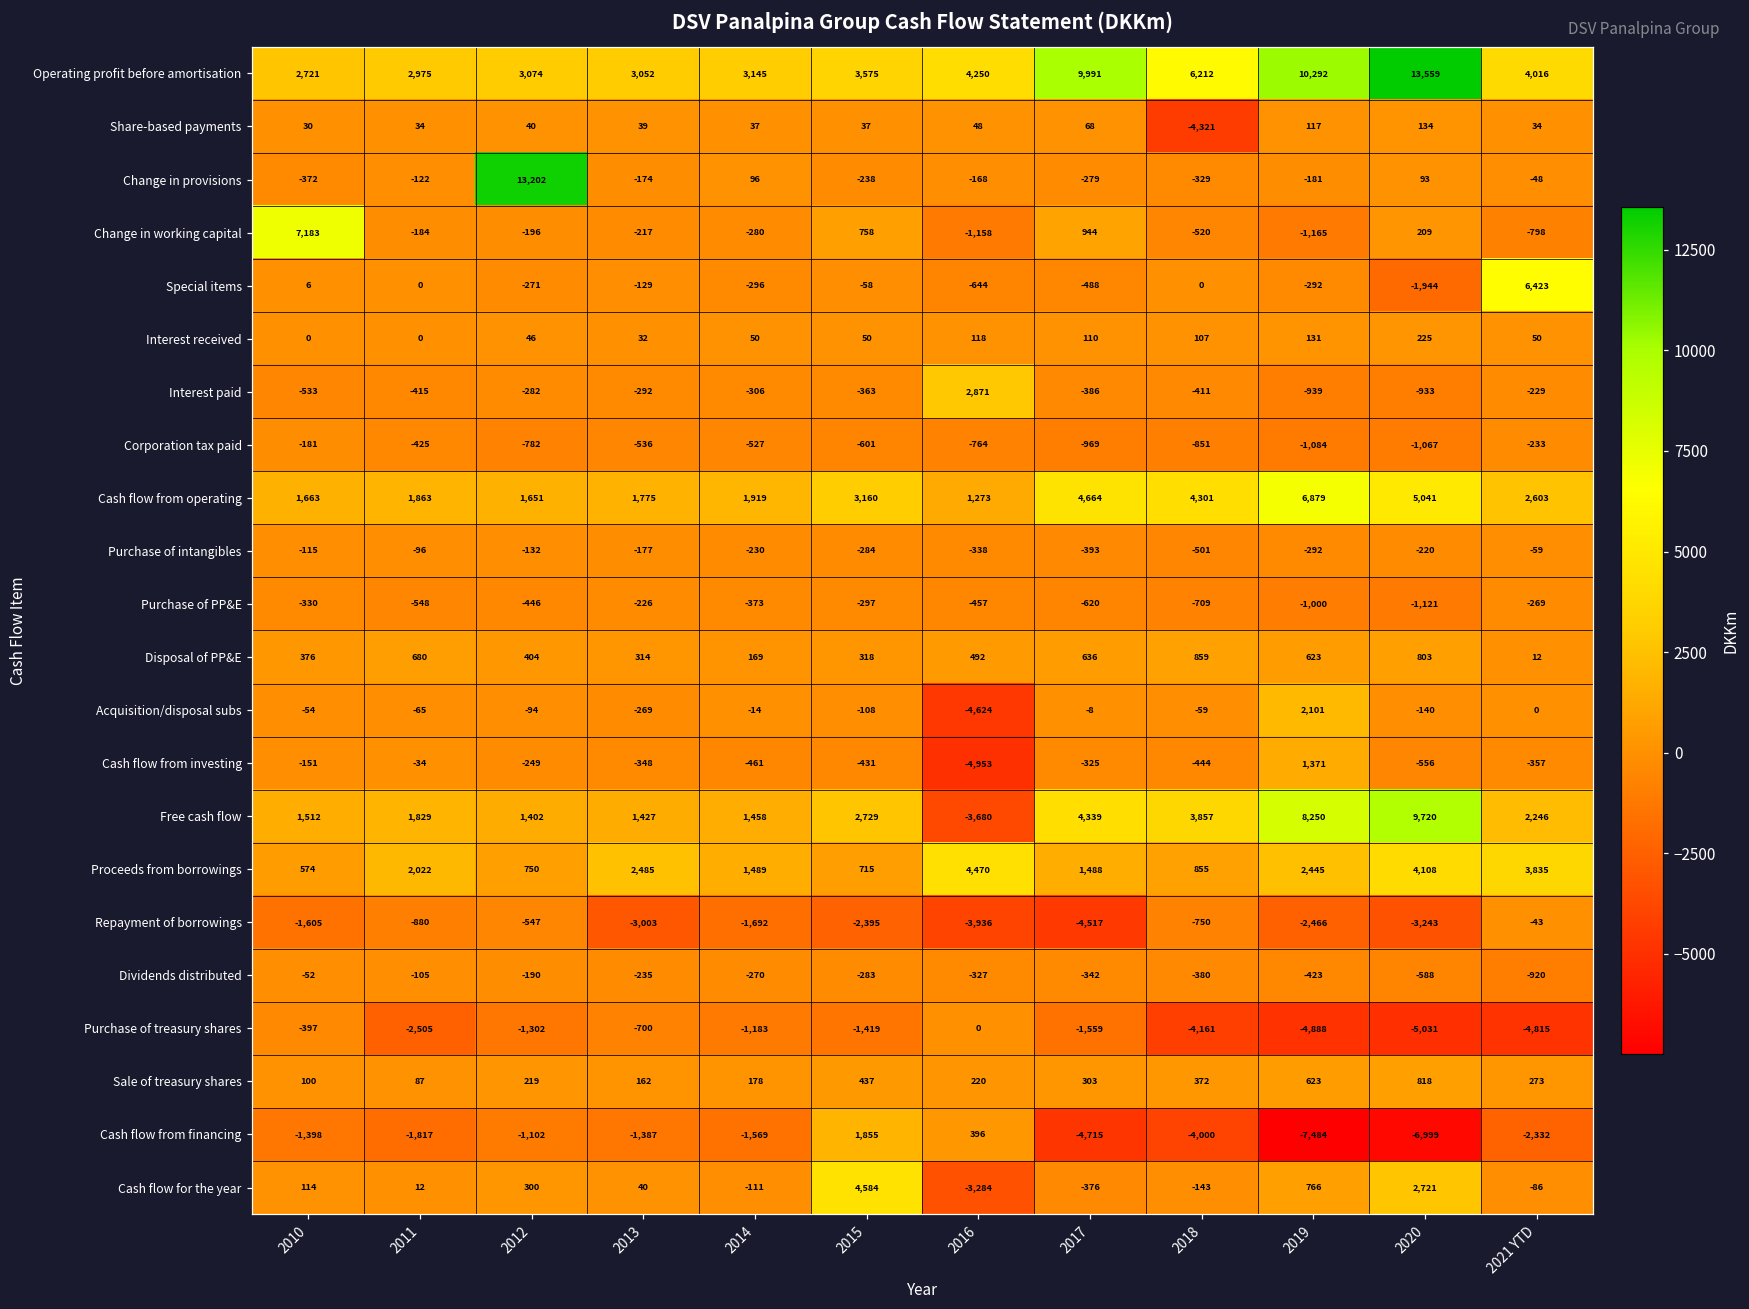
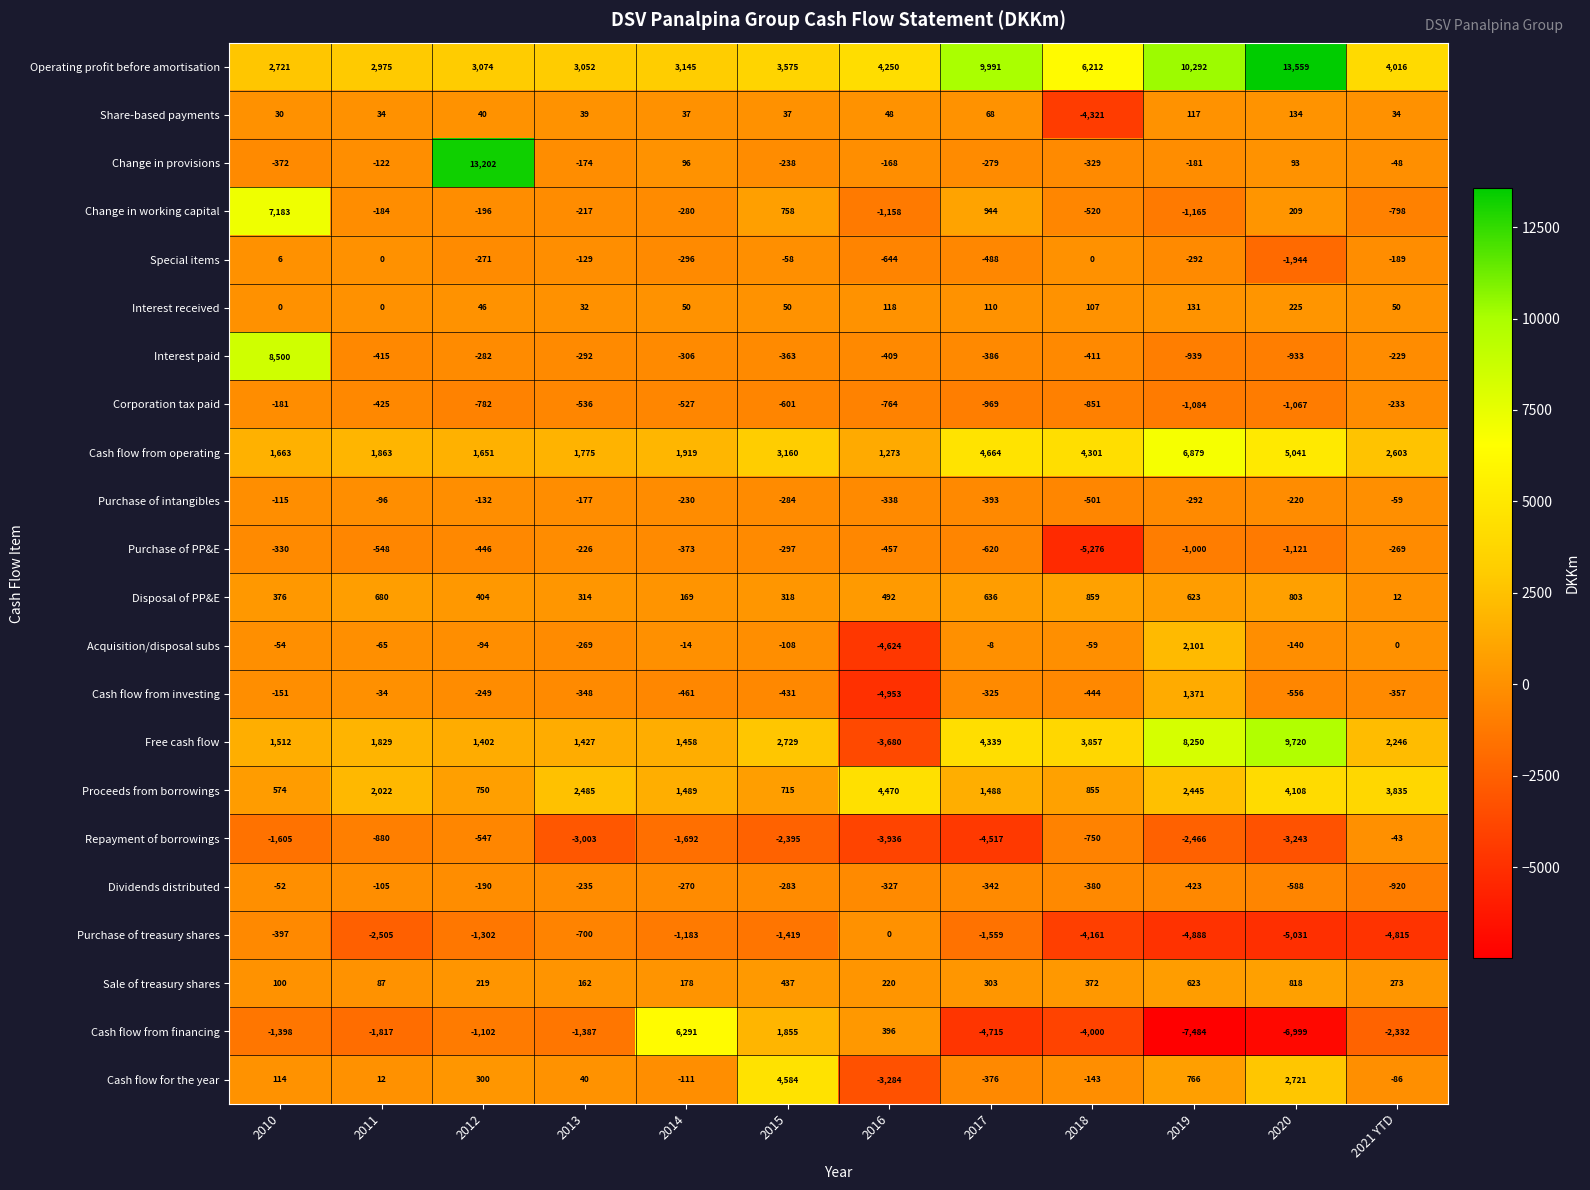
  {
    "Special items": {
      "2010": "6",
      "2011": "0",
      "2012": "-271",
      "2013": "-129",
      "2014": "-296",
      "2015": "-58",
      "2016": "-644",
      "2017": "-488",
      "2018": "0",
      "2019": "-292",
      "2020": "-1,944",
-     "2021 YTD": "6,423"
+     "2021 YTD": "-189"
    },
    "Interest paid": {
-     "2010": "-533",
+     "2010": "8,500",
      "2011": "-415",
      "2012": "-282",
      "2013": "-292",
      "2014": "-306",
      "2015": "-363",
-     "2016": "2,871",
+     "2016": "-409",
      "2017": "-386",
      "2018": "-411",
      "2019": "-939",
      "2020": "-933",
      "2021 YTD": "-229"
    },
    "Purchase of PP&E": {
      "2010": "-330",
      "2011": "-548",
      "2012": "-446",
      "2013": "-226",
      "2014": "-373",
      "2015": "-297",
      "2016": "-457",
      "2017": "-620",
-     "2018": "-709",
+     "2018": "-5,276",
      "2019": "-1,000",
      "2020": "-1,121",
      "2021 YTD": "-269"
    },
    "Cash flow from financing": {
      "2010": "-1,398",
      "2011": "-1,817",
      "2012": "-1,102",
      "2013": "-1,387",
-     "2014": "-1,569",
+     "2014": "6,291",
      "2015": "1,855",
      "2016": "396",
      "2017": "-4,715",
      "2018": "-4,000",
      "2019": "-7,484",
      "2020": "-6,999",
      "2021 YTD": "-2,332"
    }
  }
